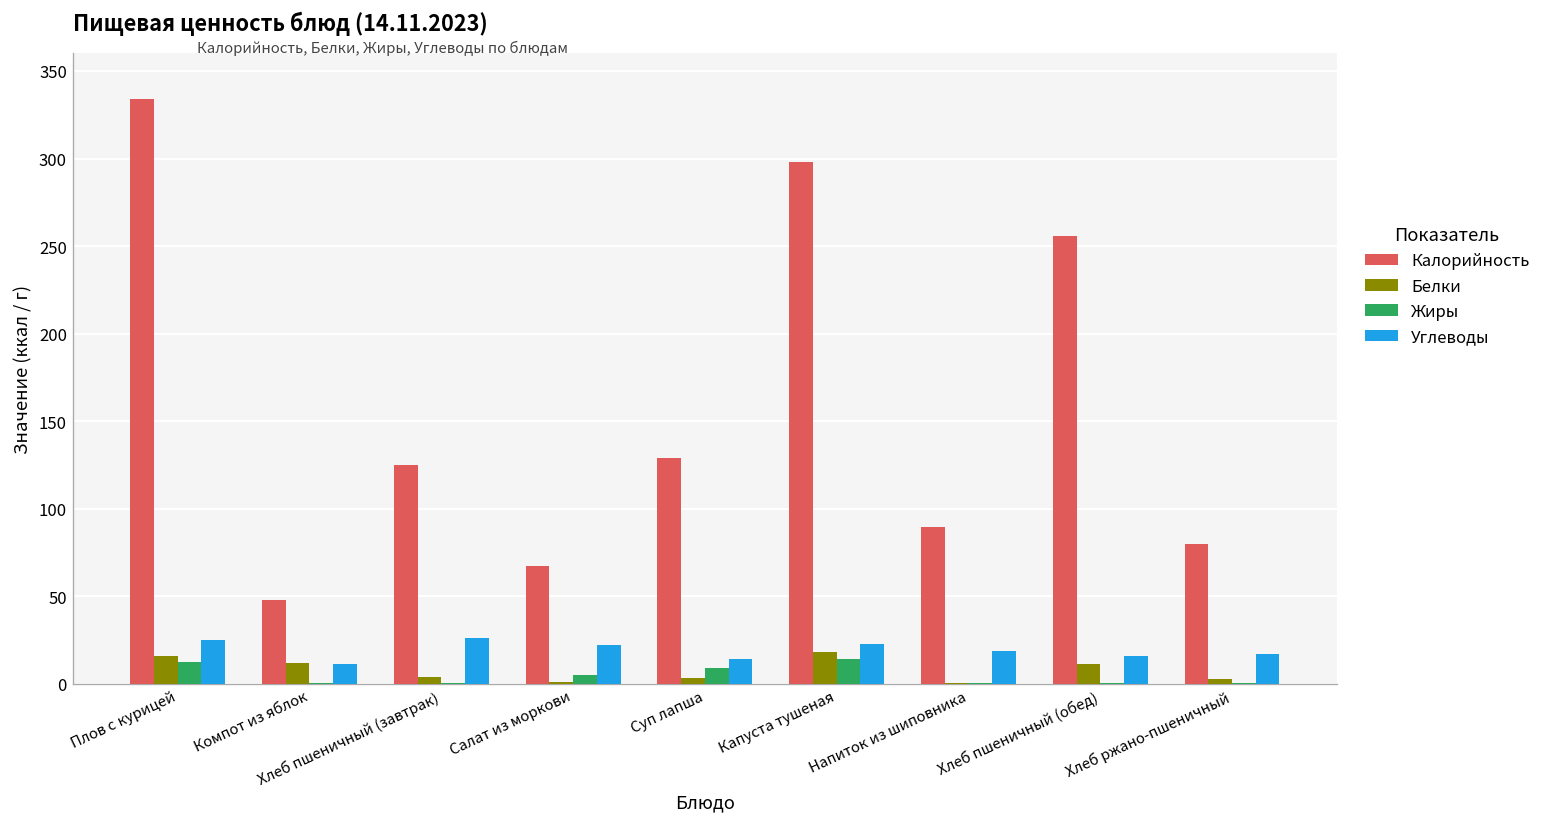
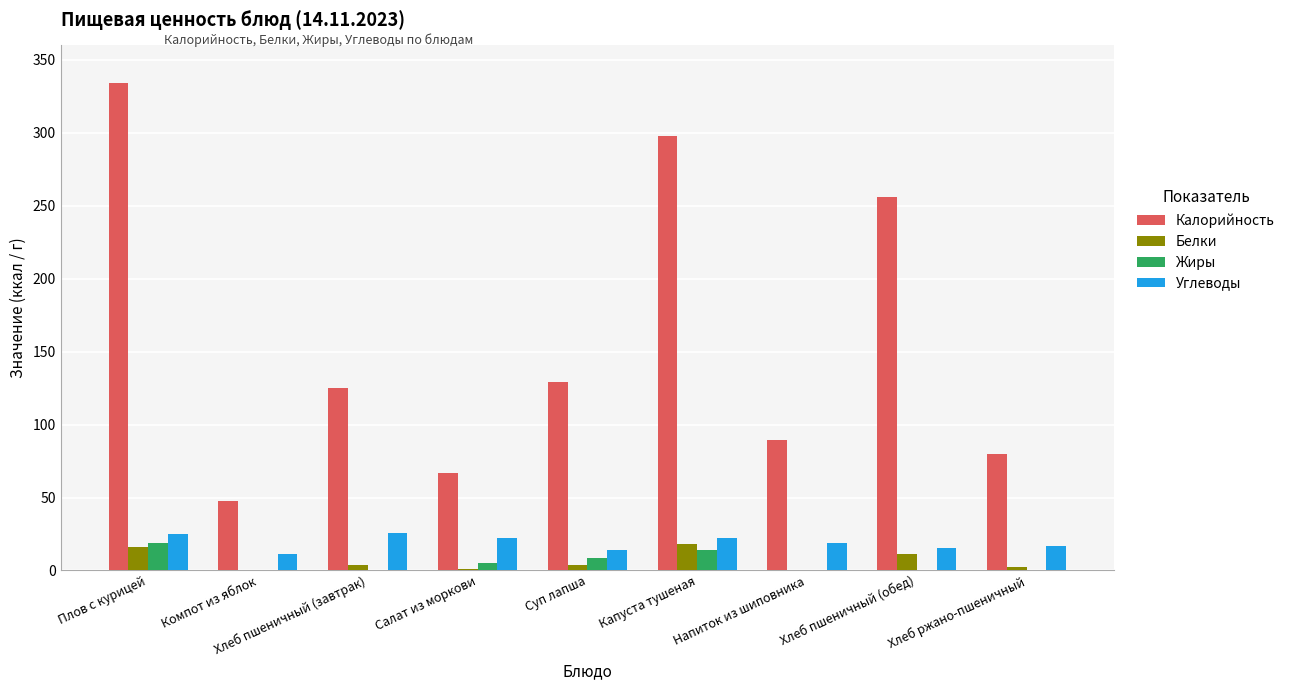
  {
    "Калорийность": {
      "Плов с курицей": 334,
      "Компот из яблок": 48,
      "Хлеб пшеничный (завтрак)": 125,
      "Салат из моркови": 67,
      "Суп лапша": 129,
      "Капуста тушеная": 298,
      "Напиток из шиповника": 89,
      "Хлеб пшеничный (обед)": 256,
      "Хлеб ржано-пшеничный": 80
    },
    "Белки": {
      "Плов с курицей": 16,
-     "Компот из яблок": 12,
+     "Компот из яблок": 0,
      "Хлеб пшеничный (завтрак)": 4,
      "Суп лапша": 3,
      "Капуста тушеная": 18,
      "Хлеб пшеничный (обед)": 11,
      "Хлеб ржано-пшеничный": 2
    },
    "Жиры": {
-     "Плов с курицей": 12,
+     "Плов с курицей": 19,
      "Салат из моркови": 5,
      "Суп лапша": 9,
      "Капуста тушеная": 14
    },
    "Углеводы": {
      "Плов с курицей": 25,
      "Компот из яблок": 11,
      "Хлеб пшеничный (завтрак)": 26,
      "Салат из моркови": 22,
      "Суп лапша": 14,
      "Капуста тушеная": 23,
      "Напиток из шиповника": 19,
      "Хлеб пшеничный (обед)": 16,
      "Хлеб ржано-пшеничный": 17
    }
  }
